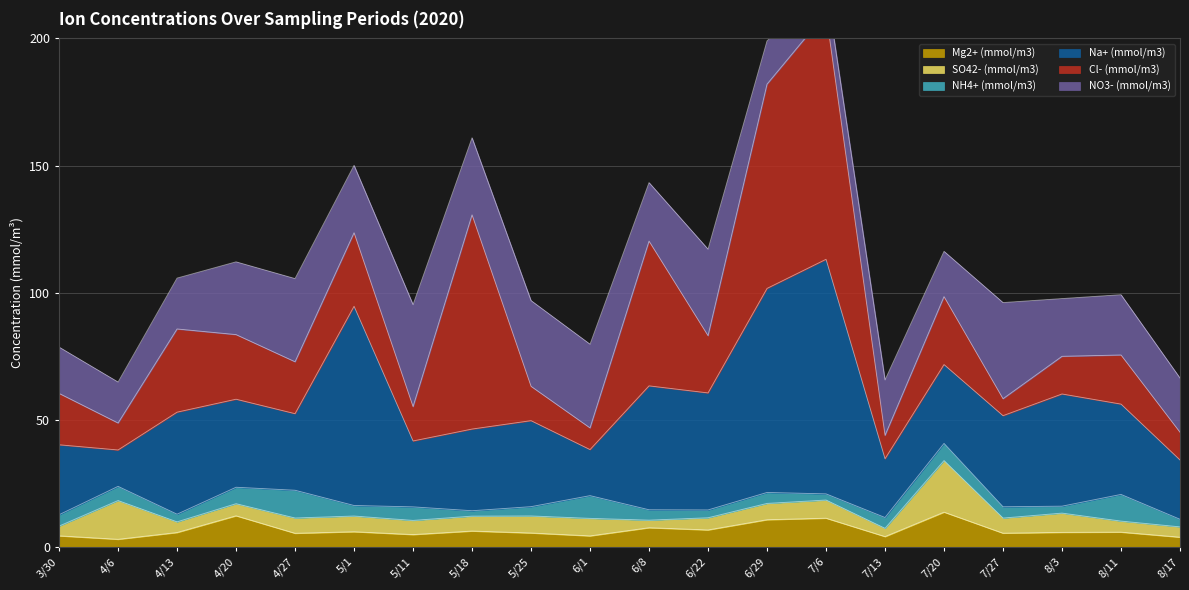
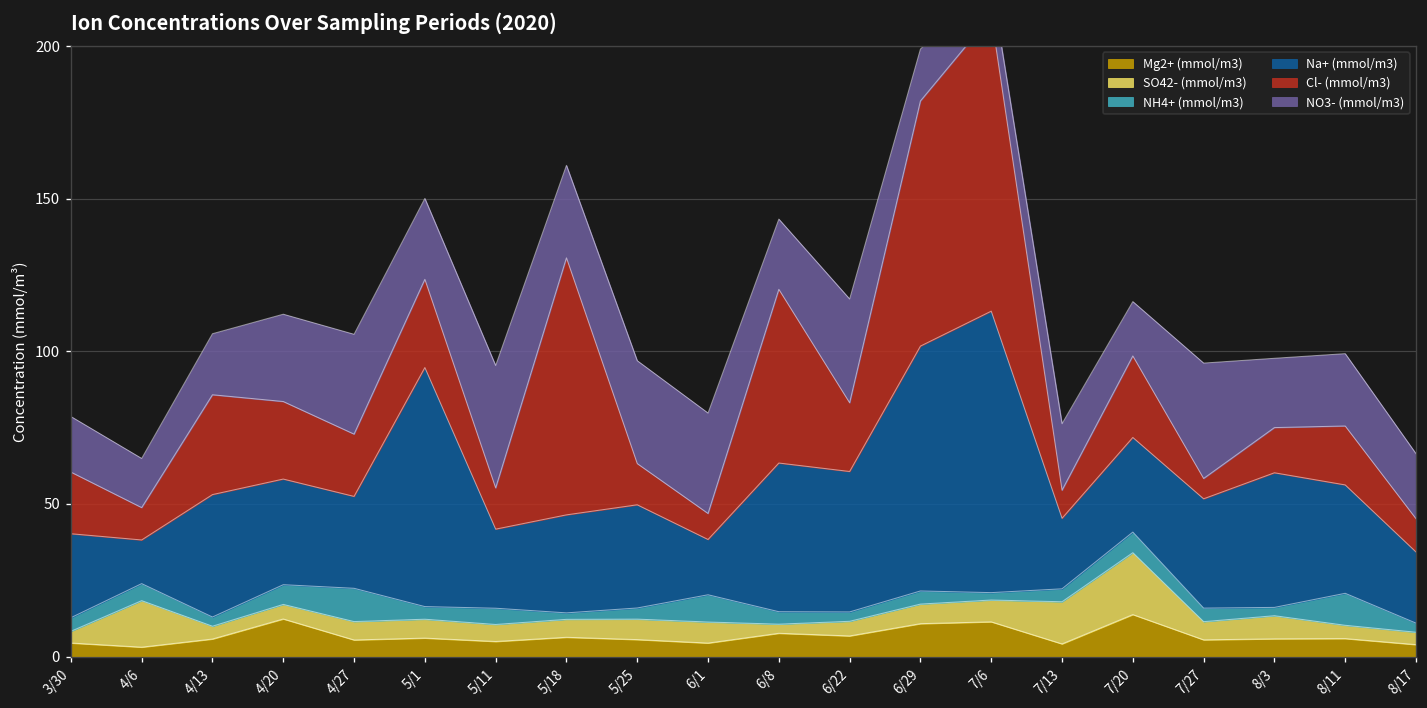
  {
    "Mg2+ (mmol/m3)": {
      "3/30": 4,
      "4/6": 3,
      "4/13": 6,
      "4/20": 12,
      "4/27": 5,
      "5/1": 6,
      "5/11": 5,
      "5/18": 6,
      "5/25": 6,
      "6/1": 4,
      "6/8": 8,
      "6/22": 7,
      "6/29": 11,
      "7/6": 11,
      "7/13": 4,
      "7/20": 14,
      "7/27": 6,
      "8/3": 6,
      "8/11": 6,
      "8/17": 4
    },
    "SO42- (mmol/m3)": {
      "3/30": 4,
      "4/6": 15,
      "4/13": 4,
      "4/20": 5,
      "4/27": 6,
      "5/1": 6,
      "5/11": 6,
      "5/18": 6,
      "5/25": 7,
      "6/1": 7,
      "6/8": 3,
      "6/22": 5,
      "6/29": 6,
      "7/6": 7,
-     "7/13": 3,
+     "7/13": 14,
      "7/20": 20,
      "7/27": 6,
      "8/3": 8,
      "8/11": 4,
      "8/17": 4
    },
    "NH4+ (mmol/m3)": {
      "3/30": 4,
      "4/6": 6,
      "4/13": 3,
      "4/20": 6,
      "4/27": 11,
      "5/1": 4,
      "5/11": 5,
      "5/18": 2,
      "5/25": 4,
      "6/1": 9,
      "6/8": 4,
      "6/22": 3,
      "6/29": 4,
      "7/6": 2,
      "7/13": 4,
      "7/20": 7,
      "7/27": 4,
      "8/3": 3,
      "8/11": 10,
      "8/17": 3
    },
    "Na+ (mmol/m3)": {
      "3/30": 28,
      "4/6": 14,
      "4/13": 40,
      "4/20": 35,
      "4/27": 30,
      "5/1": 78,
      "5/11": 26,
      "5/18": 32,
      "5/25": 34,
      "6/1": 18,
      "6/8": 49,
      "6/22": 46,
      "6/29": 80,
      "7/6": 92,
      "7/13": 23,
      "7/20": 31,
      "7/27": 36,
      "8/3": 44,
      "8/11": 36,
      "8/17": 23
    },
    "Cl- (mmol/m3)": {
      "3/30": 20,
      "4/6": 11,
      "4/13": 33,
      "4/20": 25,
      "4/27": 20,
      "5/1": 29,
      "5/11": 14,
      "5/18": 84,
      "5/25": 14,
      "6/1": 9,
      "6/8": 57,
      "6/22": 23,
      "6/29": 80,
      "7/13": 9,
      "7/20": 27,
      "7/27": 7,
      "8/3": 15,
      "8/11": 19,
      "8/17": 11
    },
    "NO3- (mmol/m3)": {
      "3/30": 18,
      "4/6": 16,
      "4/13": 20,
      "4/20": 29,
      "4/27": 33,
      "5/1": 27,
      "5/11": 40,
      "5/18": 30,
      "5/25": 34,
      "6/1": 33,
      "6/8": 23,
      "6/22": 34,
      "6/29": 17,
      "7/13": 22,
      "7/20": 18,
      "7/27": 38,
      "8/3": 23,
      "8/11": 24,
      "8/17": 21
    }
  }
